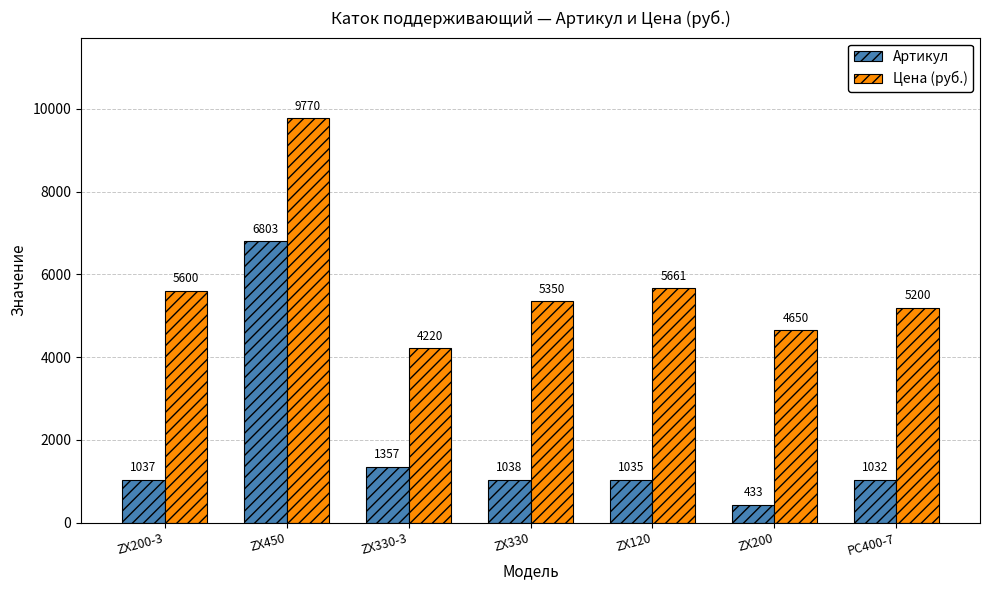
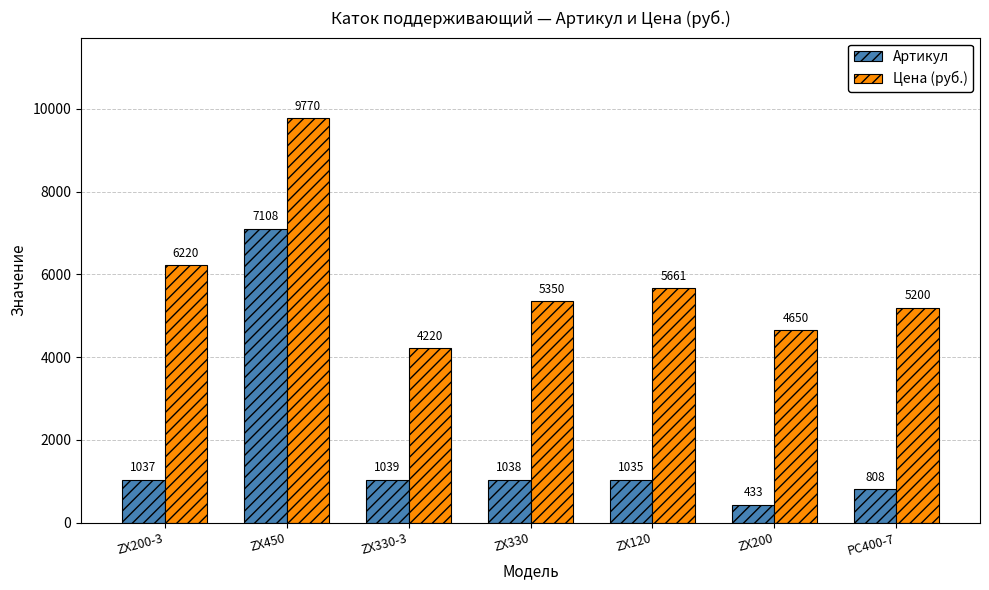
  {
    "Артикул": {
      "ZX200-3": 1037,
-     "ZX450": 6803,
-     "ZX330-3": 1357,
+     "ZX450": 7108,
+     "ZX330-3": 1039,
      "ZX330": 1038,
      "ZX120": 1035,
      "ZX200": 433,
-     "PC400-7": 1032
+     "PC400-7": 808
    },
    "Цена (руб.)": {
-     "ZX200-3": 5600,
+     "ZX200-3": 6220,
      "ZX450": 9770,
      "ZX330-3": 4220,
      "ZX330": 5350,
      "ZX120": 5661,
      "ZX200": 4650,
      "PC400-7": 5200
    }
  }
